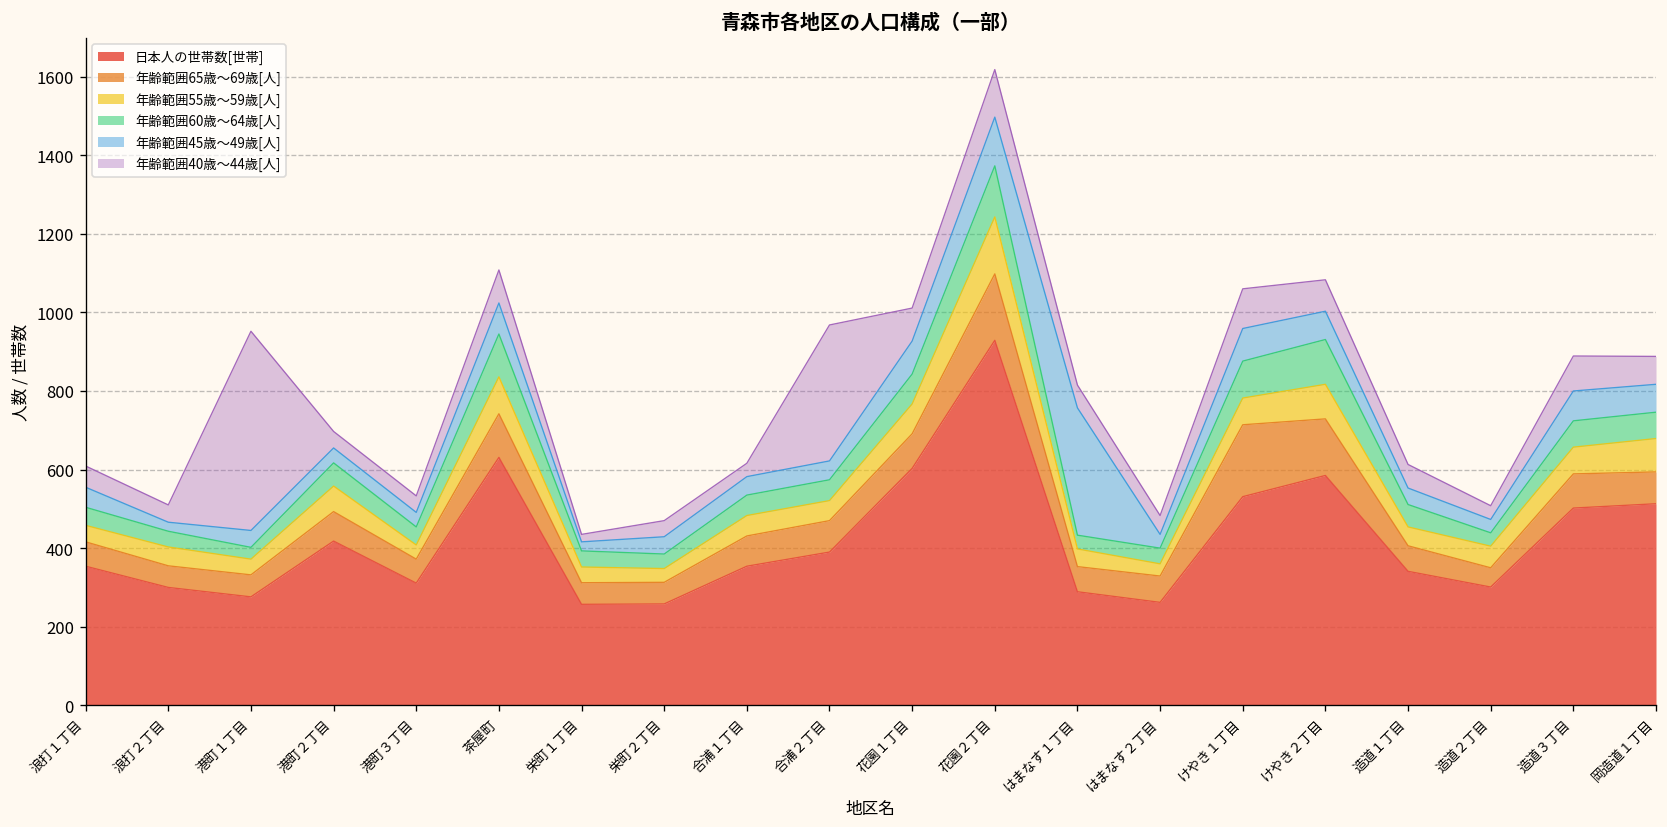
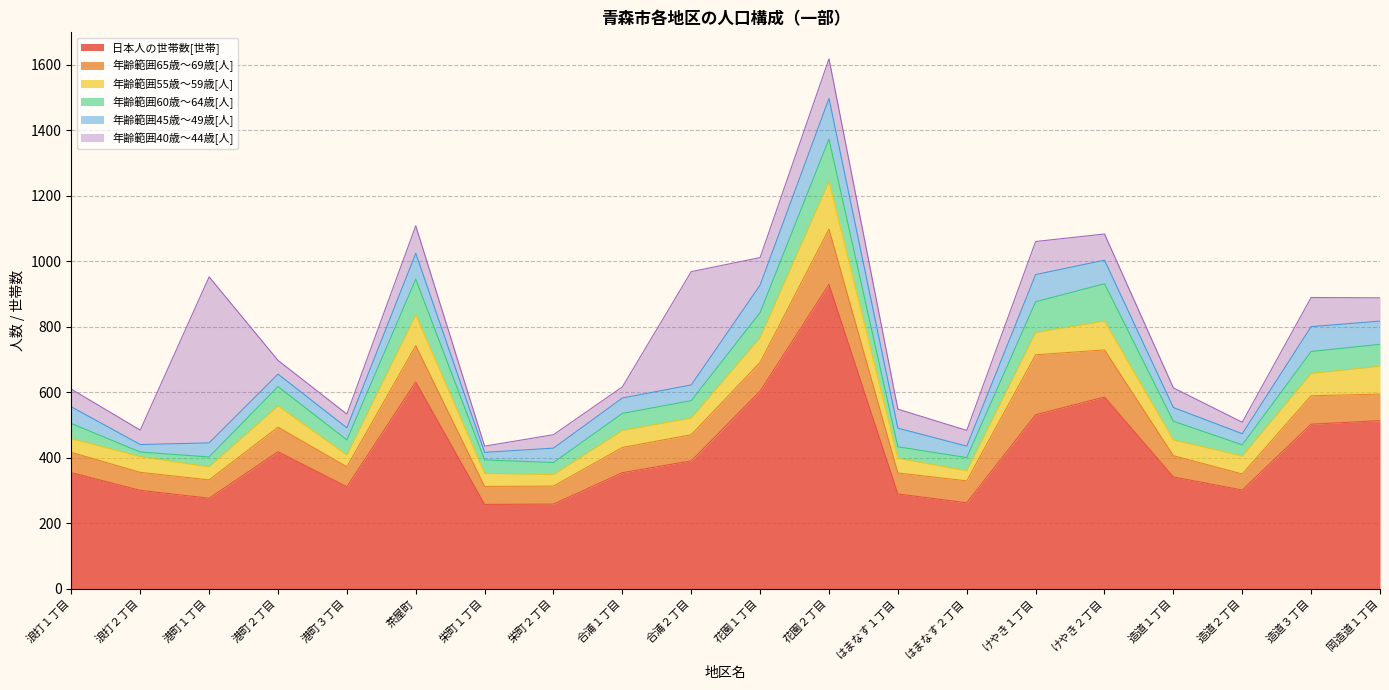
  {
    "年齢範囲55歳～59歳[人]": {
      "浪打１丁目": 40,
      "浪打２丁目": 50,
      "港町１丁目": 40,
      "港町２丁目": 70,
      "港町３丁目": 40,
      "茶屋町": 90,
      "栄町１丁目": 40,
      "栄町２丁目": 40,
      "合浦１丁目": 50,
      "合浦２丁目": 50,
      "花園１丁目": 80,
      "花園２丁目": 150,
      "はまなす１丁目": 50,
      "はまなす２丁目": 30,
      "けやき１丁目": 70,
      "けやき２丁目": 90,
      "造道１丁目": 50,
      "造道２丁目": 60,
      "造道３丁目": 70,
      "岡造道１丁目": 90
    },
    "年齢範囲60歳～64歳[人]": {
      "浪打１丁目": 50,
-     "浪打２丁目": 40,
+     "浪打２丁目": 10,
      "港町１丁目": 30,
      "港町２丁目": 60,
      "港町３丁目": 50,
      "茶屋町": 110,
      "栄町１丁目": 40,
      "栄町２丁目": 40,
      "合浦１丁目": 50,
      "合浦２丁目": 50,
      "花園１丁目": 80,
      "花園２丁目": 130,
      "はまなす１丁目": 40,
      "はまなす２丁目": 40,
      "けやき１丁目": 90,
      "けやき２丁目": 110,
      "造道１丁目": 60,
      "造道２丁目": 30,
      "造道３丁目": 70,
      "岡造道１丁目": 70
    },
    "年齢範囲45歳～49歳[人]": {
      "浪打１丁目": 50,
      "浪打２丁目": 20,
      "港町１丁目": 40,
      "港町２丁目": 40,
      "港町３丁目": 40,
      "茶屋町": 80,
      "栄町１丁目": 20,
      "栄町２丁目": 40,
      "合浦１丁目": 50,
      "合浦２丁目": 50,
      "花園１丁目": 80,
      "花園２丁目": 120,
-     "はまなす１丁目": 320,
+     "はまなす１丁目": 60,
      "はまなす２丁目": 40,
      "けやき１丁目": 80,
      "けやき２丁目": 70,
      "造道１丁目": 40,
      "造道２丁目": 30,
      "造道３丁目": 80,
      "岡造道１丁目": 70
    },
    "年齢範囲40歳～44歳[人]": {
      "浪打１丁目": 50,
      "浪打２丁目": 40,
      "港町１丁目": 510,
      "港町２丁目": 40,
      "港町３丁目": 40,
      "茶屋町": 80,
      "栄町１丁目": 20,
      "栄町２丁目": 40,
      "合浦１丁目": 30,
      "合浦２丁目": 350,
      "花園１丁目": 80,
      "花園２丁目": 120,
      "はまなす１丁目": 60,
      "はまなす２丁目": 50,
      "けやき１丁目": 100,
      "けやき２丁目": 80,
      "造道１丁目": 60,
      "造道２丁目": 40,
      "造道３丁目": 90,
      "岡造道１丁目": 70
    }
  }
